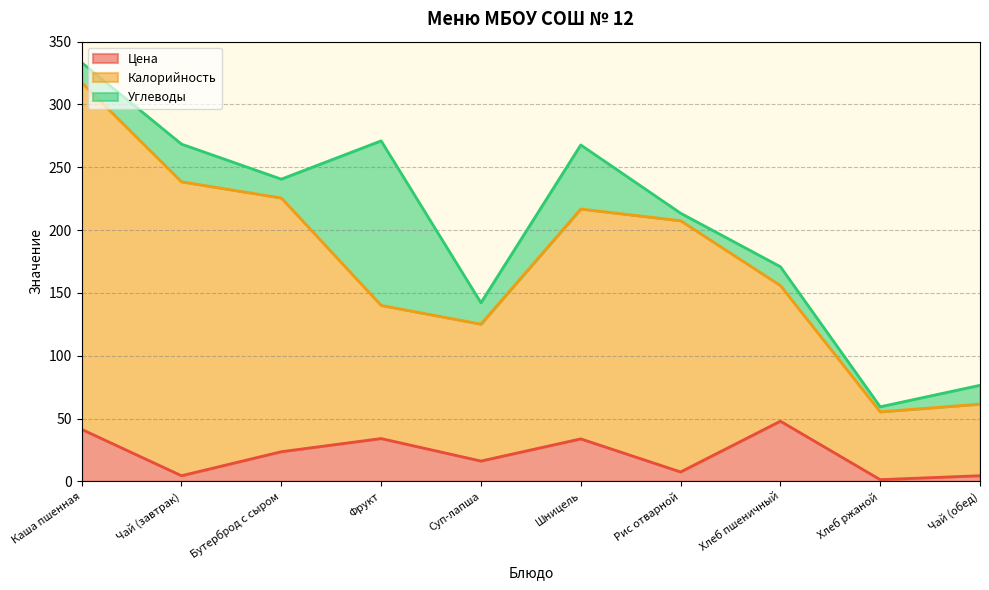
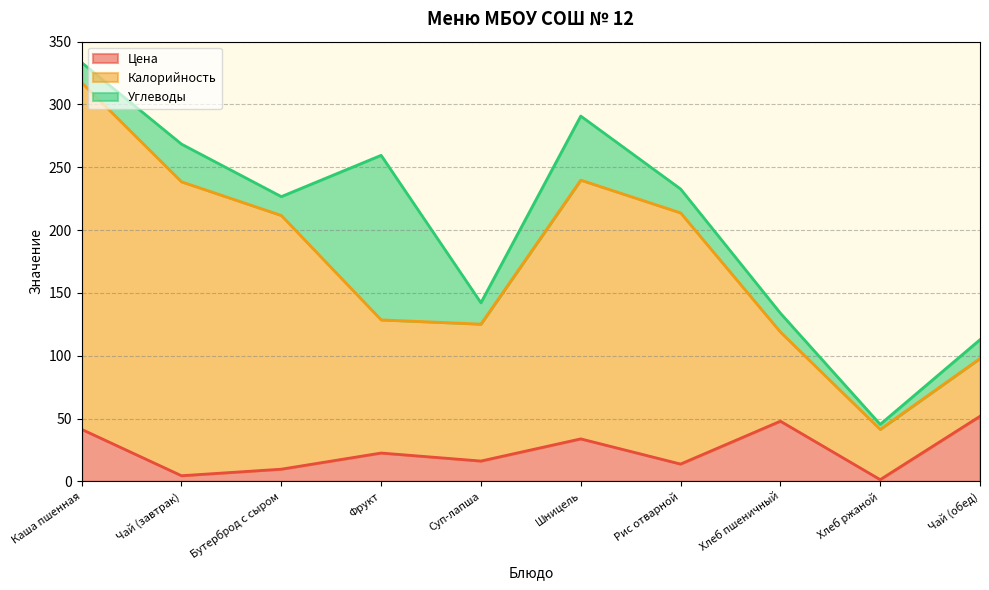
  {
    "Цена": {
      "Каша пшенная": 41,
      "Чай (завтрак)": 4,
-     "Бутерброд с сыром": 24,
-     "Фрукт": 34,
+     "Бутерброд с сыром": 10,
+     "Фрукт": 23,
      "Суп-лапша": 16,
      "Шницель": 34,
-     "Рис отварной": 7,
+     "Рис отварной": 14,
      "Хлеб пшеничный": 48,
      "Хлеб ржаной": 1,
-     "Чай (обед)": 4
+     "Чай (обед)": 52
    },
    "Калорийность": {
      "Каша пшенная": 276,
      "Чай (завтрак)": 234,
      "Бутерброд с сыром": 202,
      "Фрукт": 106,
      "Суп-лапша": 109,
-     "Шницель": 183,
+     "Шницель": 206,
      "Рис отварной": 200,
-     "Хлеб пшеничный": 108,
-     "Хлеб ржаной": 54,
-     "Чай (обед)": 57
+     "Хлеб пшеничный": 71,
+     "Хлеб ржаной": 40,
+     "Чай (обед)": 46
    },
    "Углеводы": {
      "Каша пшенная": 16,
      "Чай (завтрак)": 30,
      "Бутерброд с сыром": 15,
      "Фрукт": 131,
      "Суп-лапша": 17,
      "Шницель": 51,
-     "Рис отварной": 6,
+     "Рис отварной": 19,
      "Хлеб пшеничный": 15,
      "Хлеб ржаной": 4,
      "Чай (обед)": 15
    }
  }
